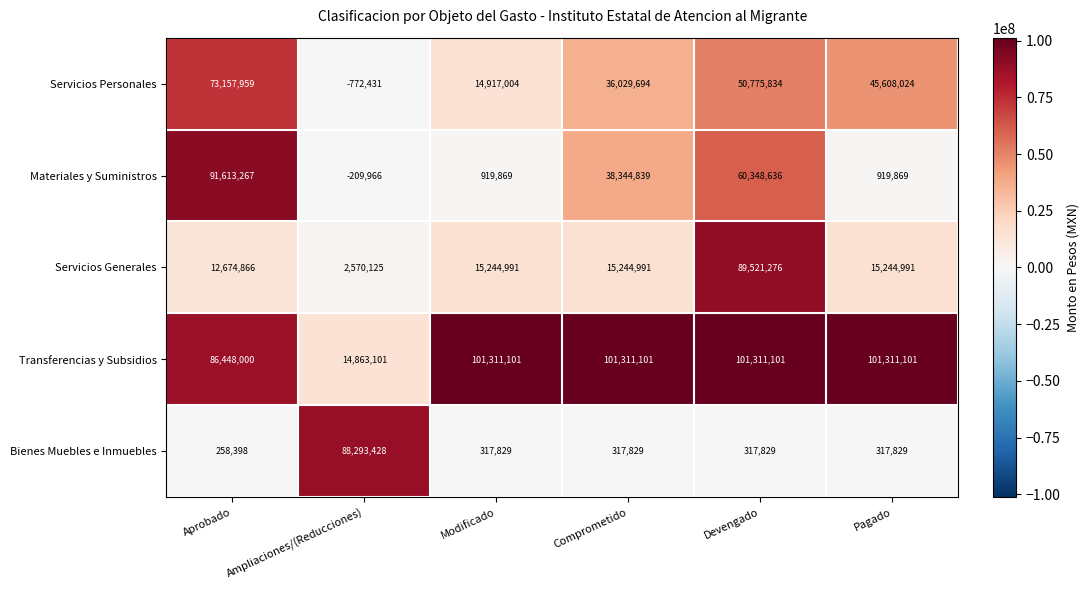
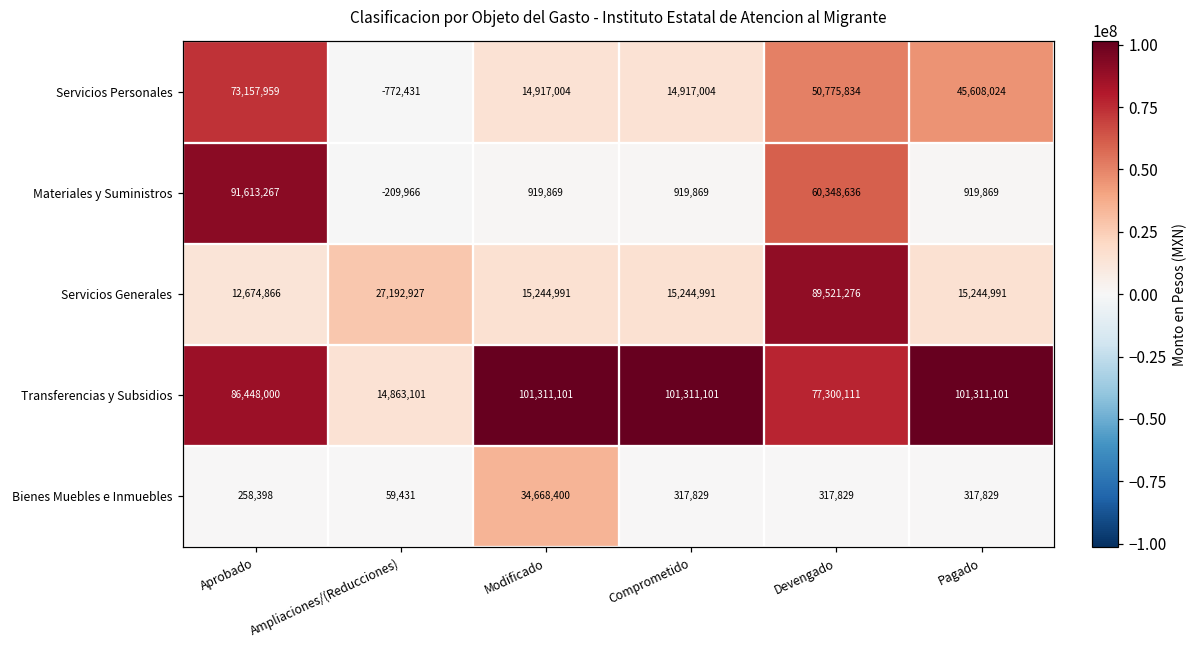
  {
    "Servicios Personales": {
      "Aprobado": "73,157,959",
      "Ampliaciones/(Reducciones)": "-772,431",
      "Modificado": "14,917,004",
-     "Comprometido": "36,029,694",
+     "Comprometido": "14,917,004",
      "Devengado": "50,775,834",
      "Pagado": "45,608,024"
    },
    "Materiales y Suministros": {
      "Aprobado": "91,613,267",
      "Ampliaciones/(Reducciones)": "-209,966",
      "Modificado": "919,869",
-     "Comprometido": "38,344,839",
+     "Comprometido": "919,869",
      "Devengado": "60,348,636",
      "Pagado": "919,869"
    },
    "Servicios Generales": {
      "Aprobado": "12,674,866",
-     "Ampliaciones/(Reducciones)": "2,570,125",
+     "Ampliaciones/(Reducciones)": "27,192,927",
      "Modificado": "15,244,991",
      "Comprometido": "15,244,991",
      "Devengado": "89,521,276",
      "Pagado": "15,244,991"
    },
    "Transferencias y Subsidios": {
      "Aprobado": "86,448,000",
      "Ampliaciones/(Reducciones)": "14,863,101",
      "Modificado": "101,311,101",
      "Comprometido": "101,311,101",
-     "Devengado": "101,311,101",
+     "Devengado": "77,300,111",
      "Pagado": "101,311,101"
    },
    "Bienes Muebles e Inmuebles": {
      "Aprobado": "258,398",
-     "Ampliaciones/(Reducciones)": "88,293,428",
-     "Modificado": "317,829",
+     "Ampliaciones/(Reducciones)": "59,431",
+     "Modificado": "34,668,400",
      "Comprometido": "317,829",
      "Devengado": "317,829",
      "Pagado": "317,829"
    }
  }
